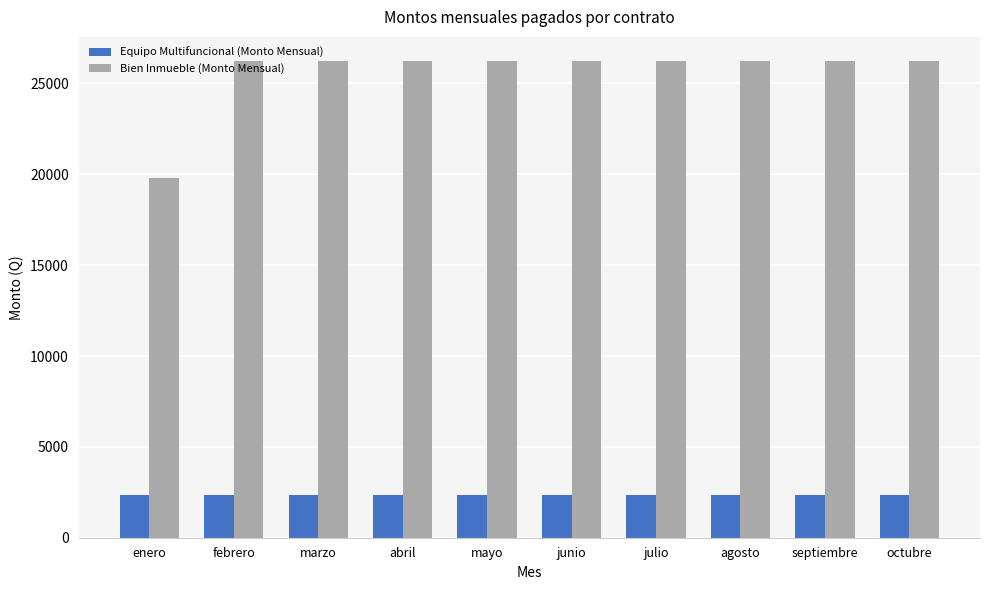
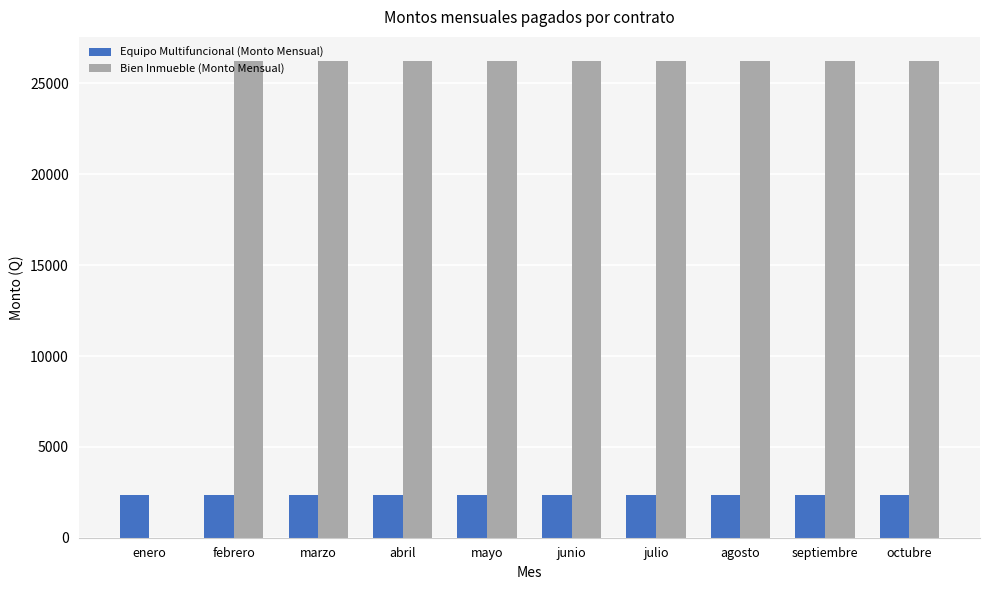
  {
    "Equipo Multifuncional (Monto Mensual)": {
      "enero": 2300,
      "febrero": 2300,
      "marzo": 2300,
      "abril": 2300,
      "mayo": 2300,
      "junio": 2300,
      "julio": 2300,
      "agosto": 2300,
      "septiembre": 2300,
      "octubre": 2300
    },
    "Bien Inmueble (Monto Mensual)": {
-     "enero": 19800,
+     "enero": 0,
      "febrero": 26300,
      "marzo": 26300,
      "abril": 26300,
      "mayo": 26300,
      "junio": 26300,
      "julio": 26300,
      "agosto": 26300,
      "septiembre": 26300,
      "octubre": 26300
    }
  }
